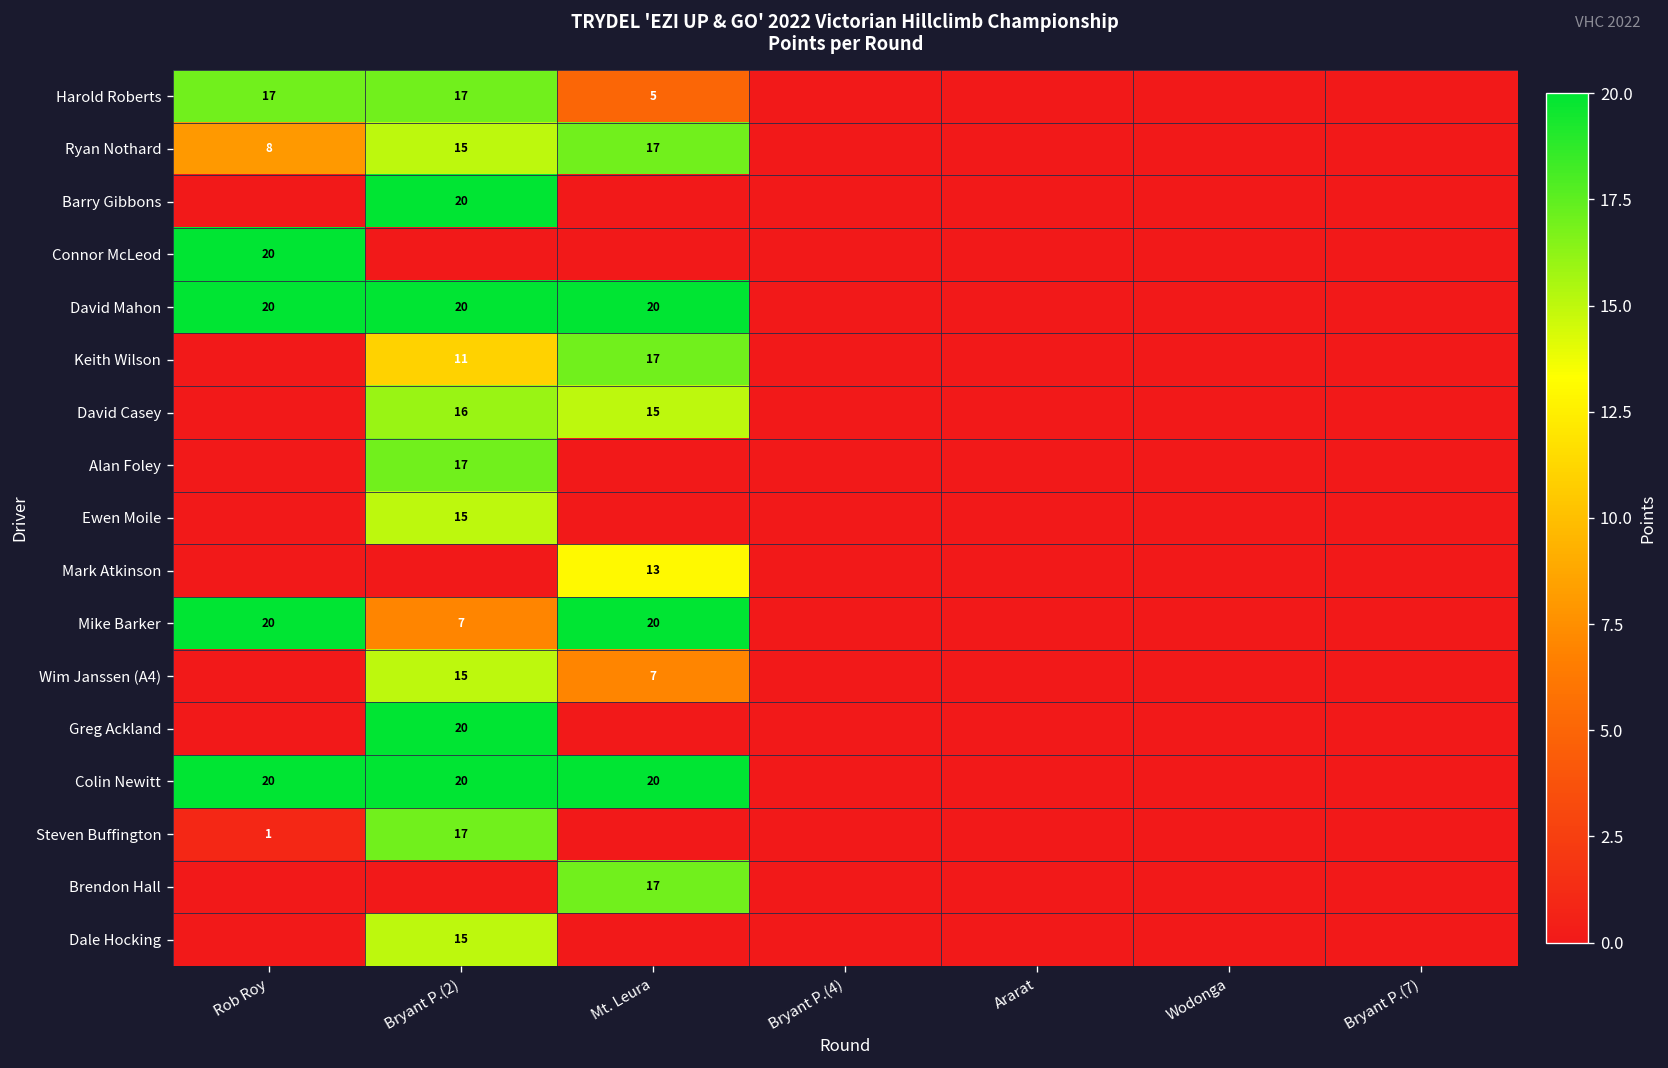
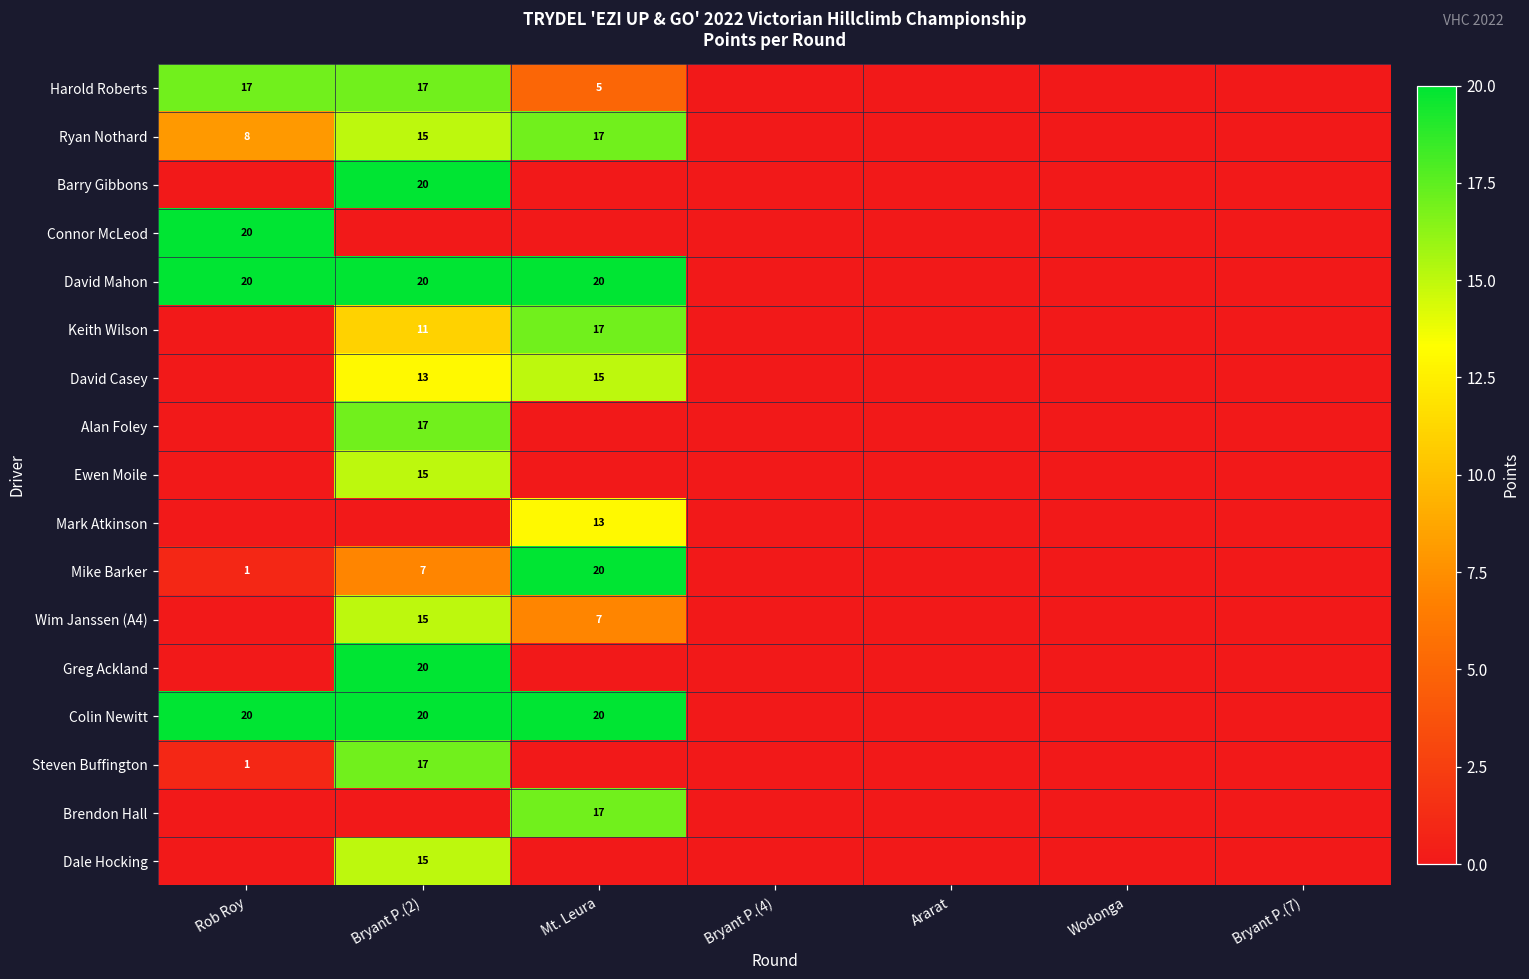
  {
    "Harold Roberts": {
      "Rob Roy": 17,
      "Bryant P.(2)": 17,
      "Mt. Leura": 5
    },
    "Ryan Nothard": {
      "Rob Roy": 8,
      "Bryant P.(2)": 15,
      "Mt. Leura": 17
    },
    "Barry Gibbons": {
      "Bryant P.(2)": 20
    },
    "Connor McLeod": {
      "Rob Roy": 20
    },
    "David Mahon": {
      "Rob Roy": 20,
      "Bryant P.(2)": 20,
      "Mt. Leura": 20
    },
    "Keith Wilson": {
      "Bryant P.(2)": 11,
      "Mt. Leura": 17
    },
    "David Casey": {
-     "Bryant P.(2)": 16,
+     "Bryant P.(2)": 13,
      "Mt. Leura": 15
    },
    "Alan Foley": {
      "Bryant P.(2)": 17
    },
    "Ewen Moile": {
      "Bryant P.(2)": 15
    },
    "Mark Atkinson": {
      "Mt. Leura": 13
    },
    "Mike Barker": {
-     "Rob Roy": 20,
+     "Rob Roy": 1,
      "Bryant P.(2)": 7,
      "Mt. Leura": 20
    },
    "Wim Janssen (A4)": {
      "Bryant P.(2)": 15,
      "Mt. Leura": 7
    },
    "Greg Ackland": {
      "Bryant P.(2)": 20
    },
    "Colin Newitt": {
      "Rob Roy": 20,
      "Bryant P.(2)": 20,
      "Mt. Leura": 20
    },
    "Steven Buffington": {
      "Rob Roy": 1,
      "Bryant P.(2)": 17
    },
    "Brendon Hall": {
      "Mt. Leura": 17
    },
    "Dale Hocking": {
      "Bryant P.(2)": 15
    }
  }
